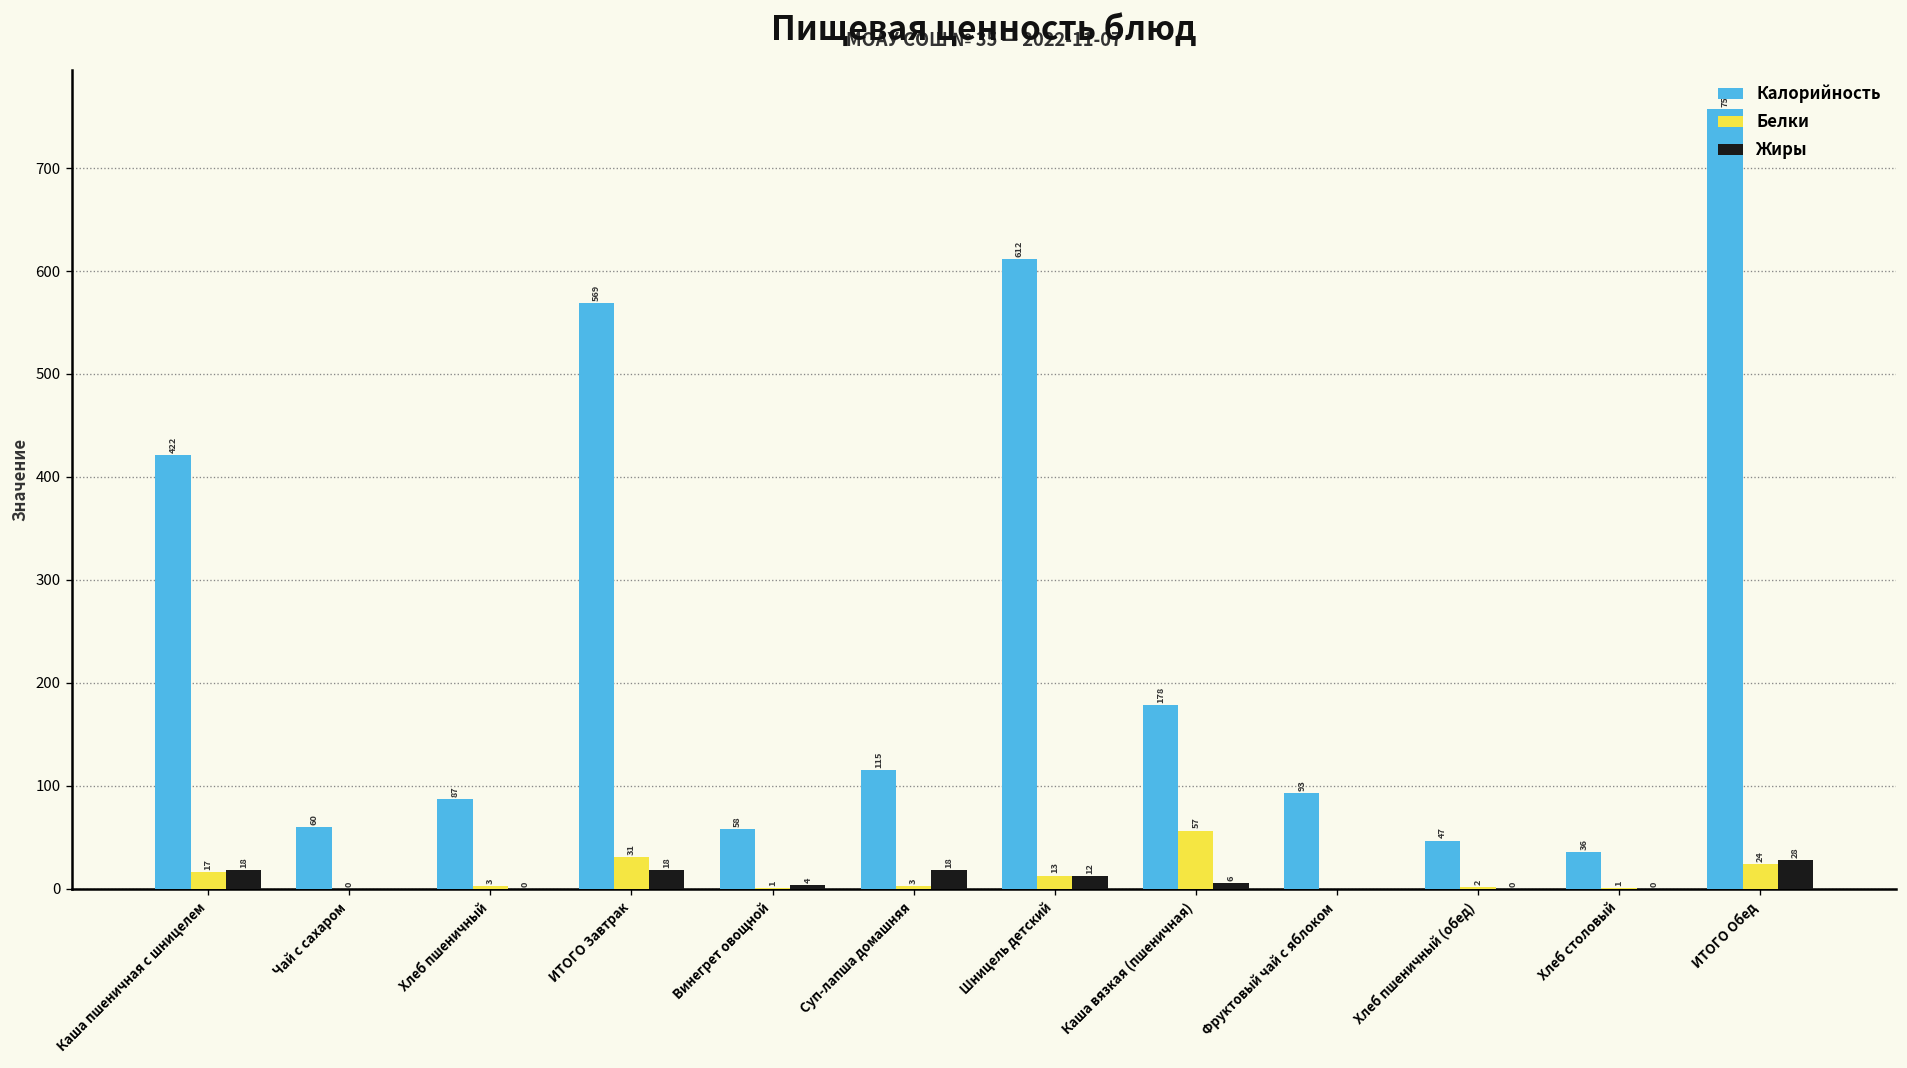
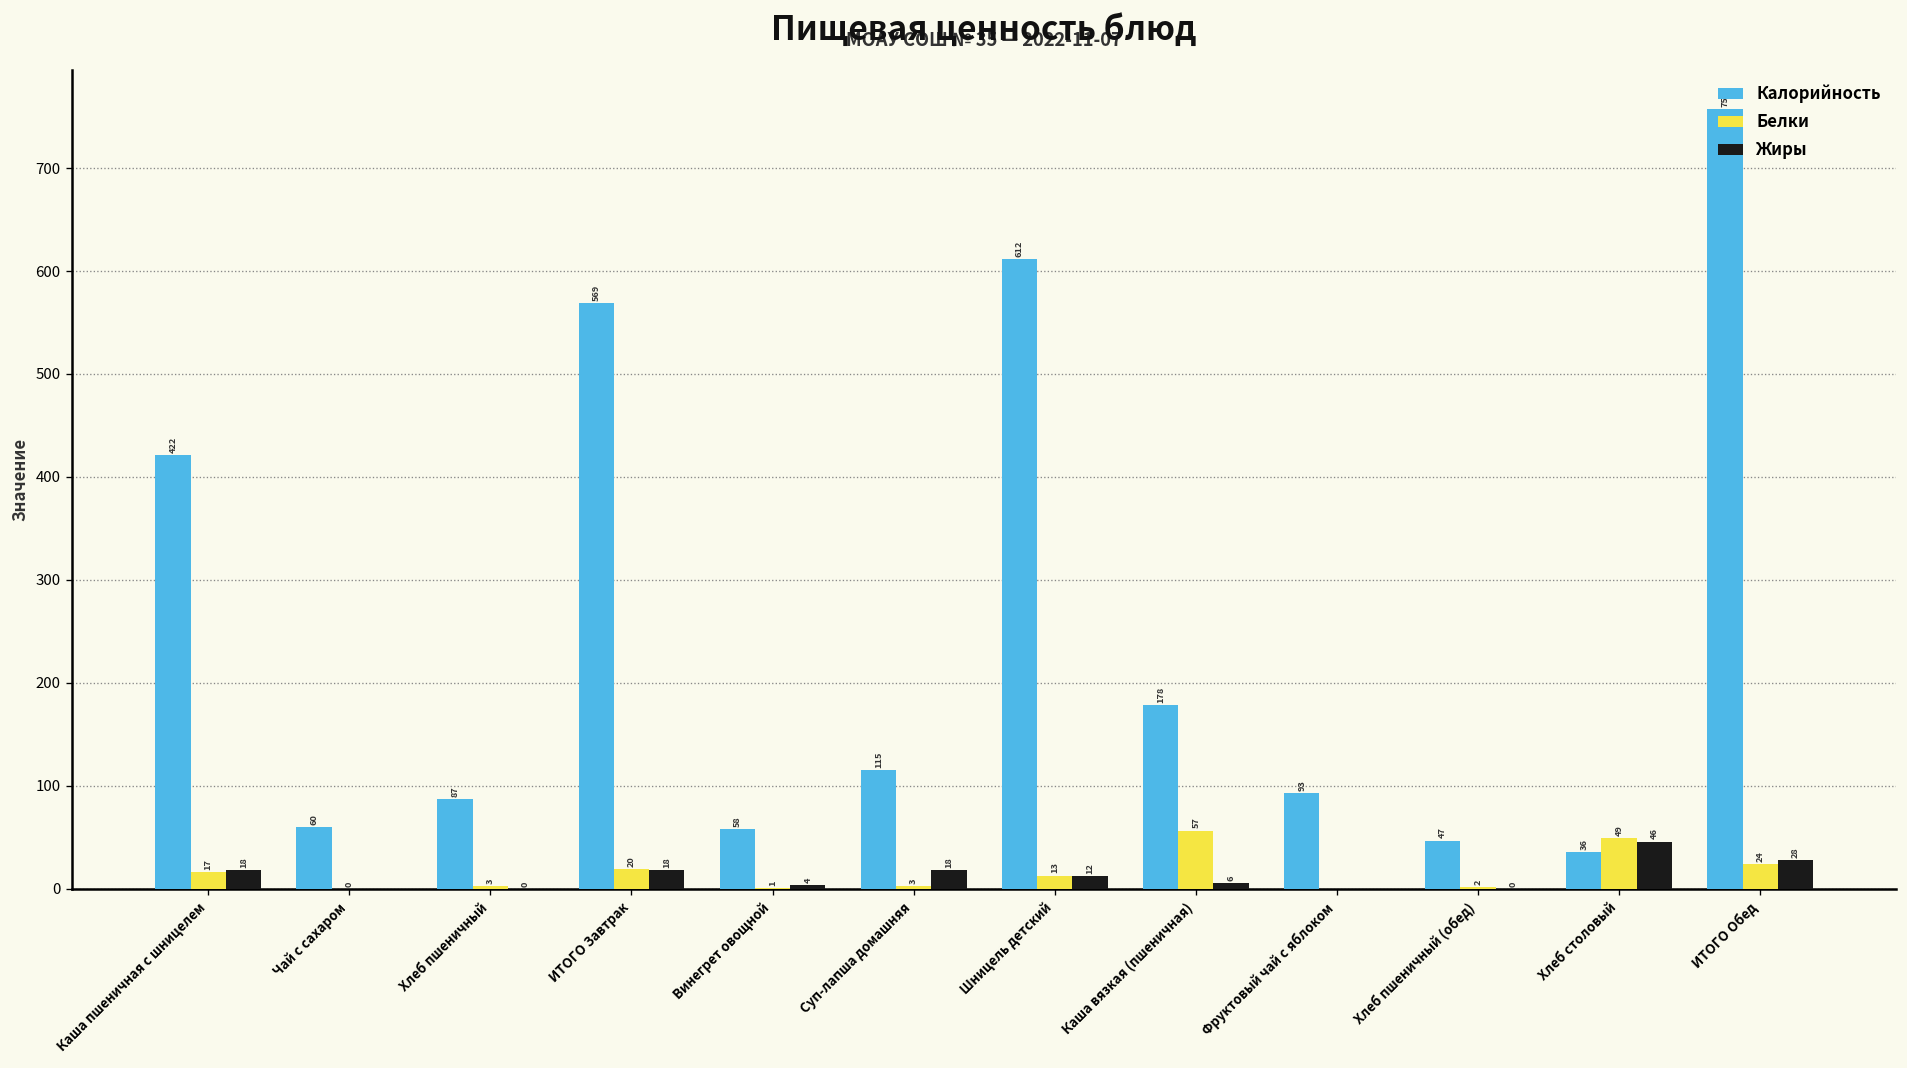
  {
    "Калорийность": {
      "Каша пшеничная с шницелем": 422,
      "Чай с сахаром": 60,
      "Хлеб пшеничный": 87,
      "ИТОГО Завтрак": 569,
      "Винегрет овощной": 58,
      "Суп-лапша домашняя": 115,
      "Шницель детский": 612,
      "Каша вязкая (пшеничная)": 178,
      "Фруктовый чай с яблоком": 93,
      "Хлеб пшеничный (обед)": 47,
      "Хлеб столовый": 36,
      "ИТОГО Обед": 757
    },
    "Белки": {
      "Каша пшеничная с шницелем": 17,
      "Чай с сахаром": 0,
      "Хлеб пшеничный": 3,
-     "ИТОГО Завтрак": 31,
+     "ИТОГО Завтрак": 20,
      "Винегрет овощной": 1,
      "Суп-лапша домашняя": 3,
      "Шницель детский": 13,
      "Каша вязкая (пшеничная)": 57,
      "Хлеб пшеничный (обед)": 2,
-     "Хлеб столовый": 1,
+     "Хлеб столовый": 49,
      "ИТОГО Обед": 24
    },
    "Жиры": {
      "Каша пшеничная с шницелем": 18,
      "Хлеб пшеничный": 0,
      "ИТОГО Завтрак": 18,
      "Винегрет овощной": 4,
      "Суп-лапша домашняя": 18,
      "Шницель детский": 12,
      "Каша вязкая (пшеничная)": 6,
      "Хлеб пшеничный (обед)": 0,
-     "Хлеб столовый": 0,
+     "Хлеб столовый": 46,
      "ИТОГО Обед": 28
    }
  }
